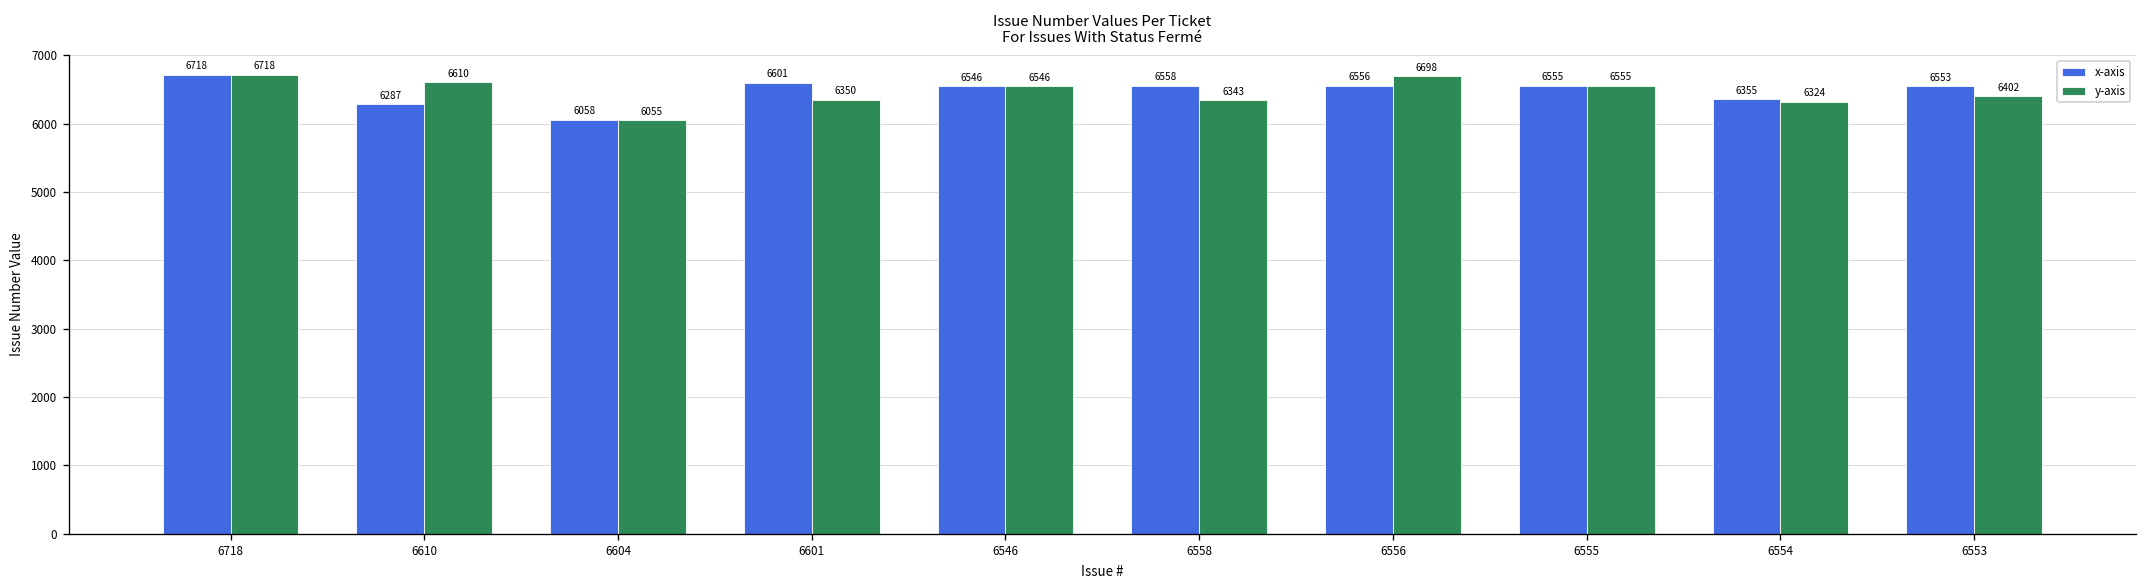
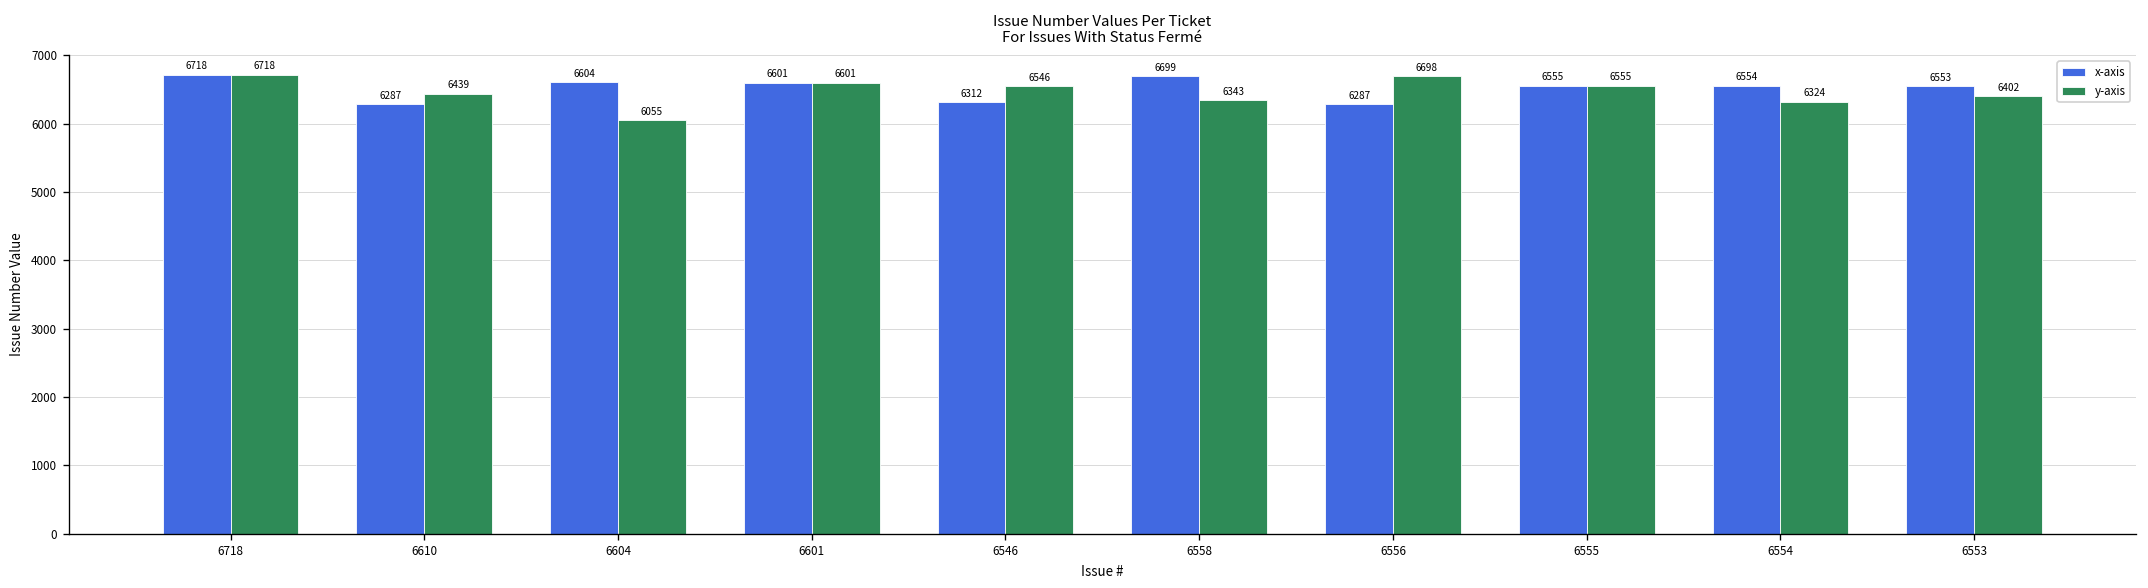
  {
    "x-axis": {
      "6718": 6718,
      "6610": 6287,
-     "6604": 6058,
+     "6604": 6604,
      "6601": 6601,
-     "6546": 6546,
-     "6558": 6558,
-     "6556": 6556,
+     "6546": 6312,
+     "6558": 6699,
+     "6556": 6287,
      "6555": 6555,
-     "6554": 6355,
+     "6554": 6554,
      "6553": 6553
    },
    "y-axis": {
      "6718": 6718,
-     "6610": 6610,
+     "6610": 6439,
      "6604": 6055,
-     "6601": 6350,
+     "6601": 6601,
      "6546": 6546,
      "6558": 6343,
      "6556": 6698,
      "6555": 6555,
      "6554": 6324,
      "6553": 6402
    }
  }
